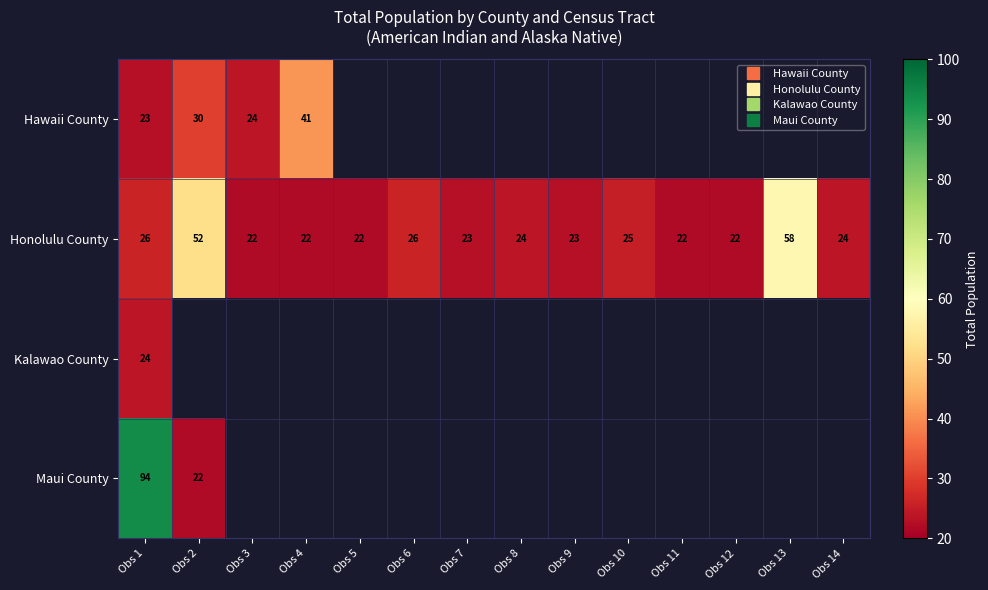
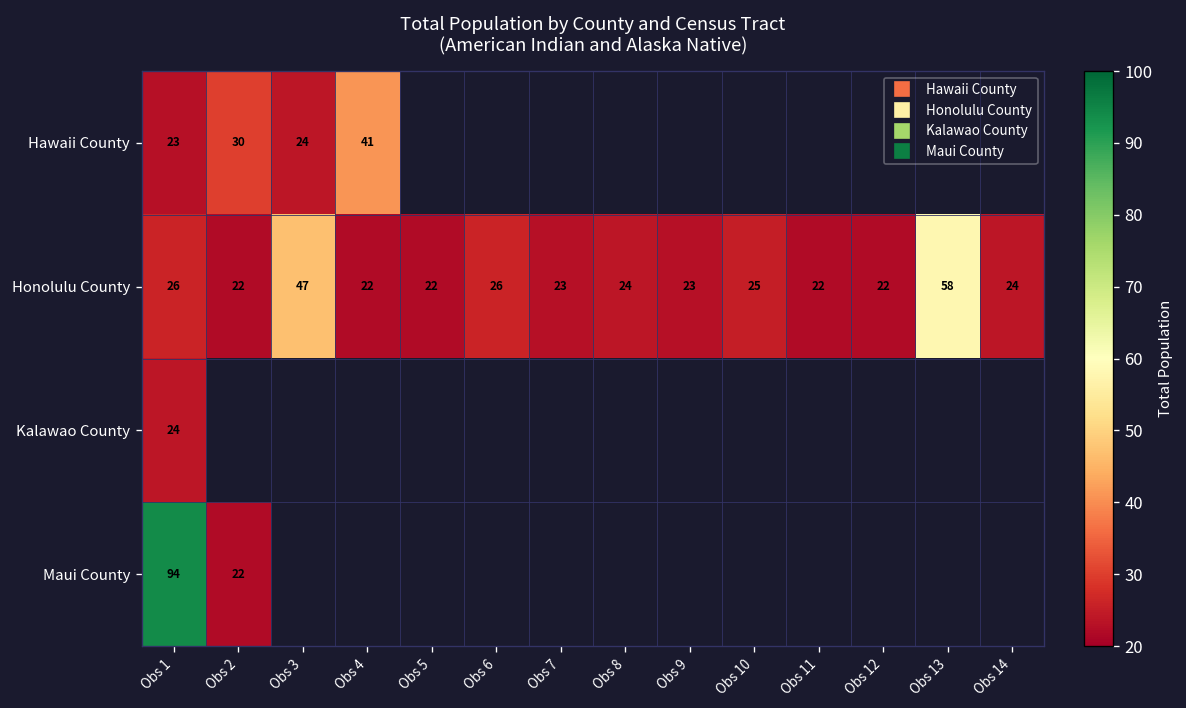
  {
    "Hawaii County": {
      "Obs 1": 23,
      "Obs 2": 30,
      "Obs 3": 24,
      "Obs 4": 41
    },
    "Honolulu County": {
      "Obs 1": 26,
-     "Obs 2": 52,
-     "Obs 3": 22,
+     "Obs 2": 22,
+     "Obs 3": 47,
      "Obs 4": 22,
      "Obs 5": 22,
      "Obs 6": 26,
      "Obs 7": 23,
      "Obs 8": 24,
      "Obs 9": 23,
      "Obs 10": 25,
      "Obs 11": 22,
      "Obs 12": 22,
      "Obs 13": 58,
      "Obs 14": 24
    },
    "Kalawao County": {
      "Obs 1": 24
    },
    "Maui County": {
      "Obs 1": 94,
      "Obs 2": 22
    }
  }
